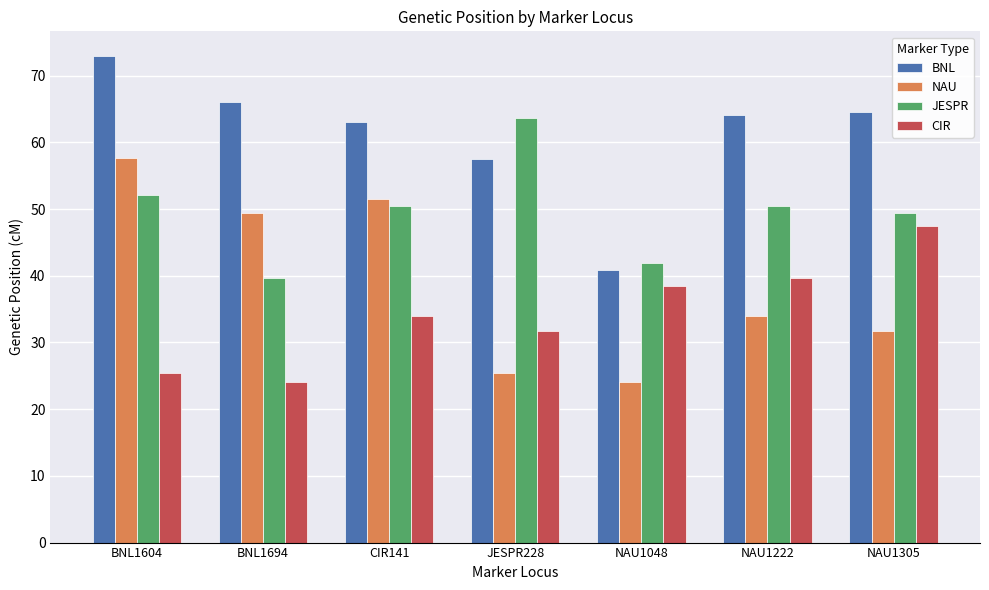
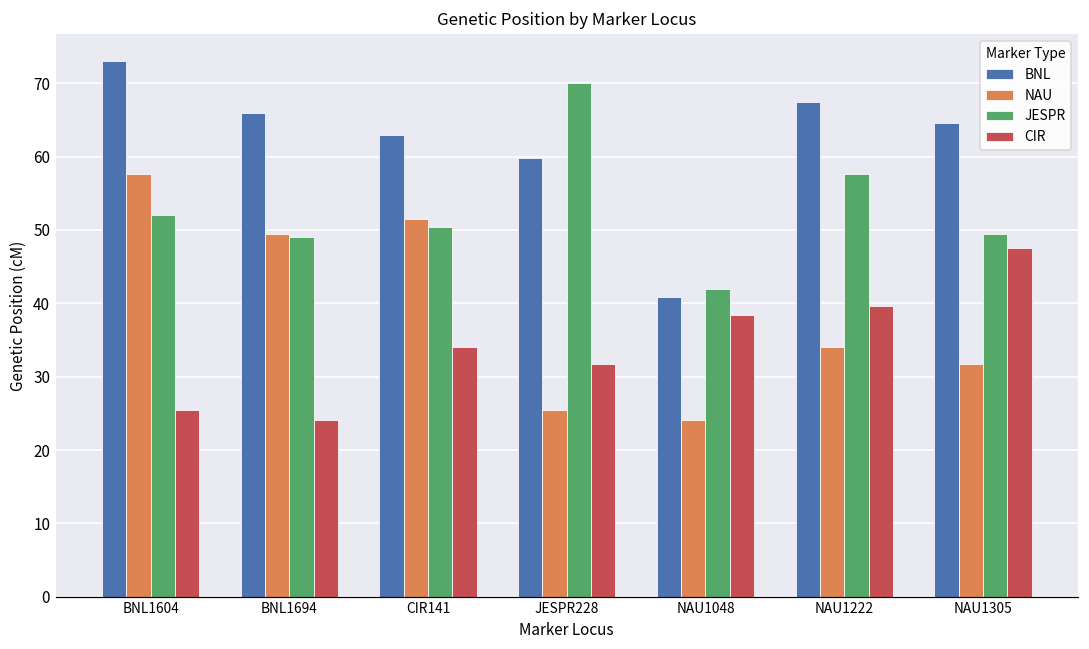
  {
    "BNL": {
      "BNL1604": 73,
      "BNL1694": 66,
      "CIR141": 63,
-     "JESPR228": 58,
+     "JESPR228": 60,
      "NAU1048": 41,
-     "NAU1222": 64,
+     "NAU1222": 68,
      "NAU1305": 65
    },
    "JESPR": {
      "BNL1604": 52,
-     "BNL1694": 40,
+     "BNL1694": 49,
      "CIR141": 50,
-     "JESPR228": 64,
+     "JESPR228": 70,
      "NAU1048": 42,
-     "NAU1222": 50,
+     "NAU1222": 58,
      "NAU1305": 49
    }
  }
